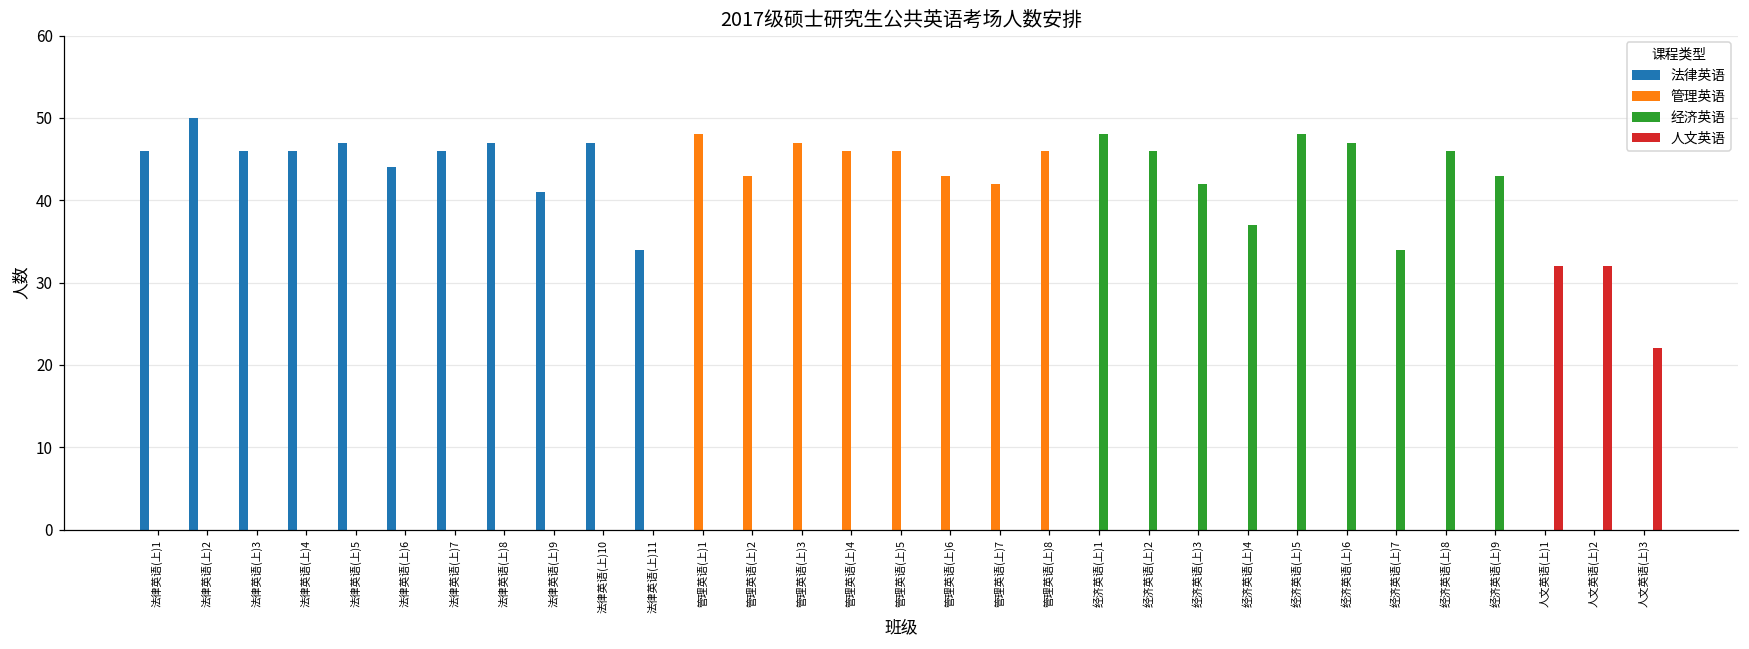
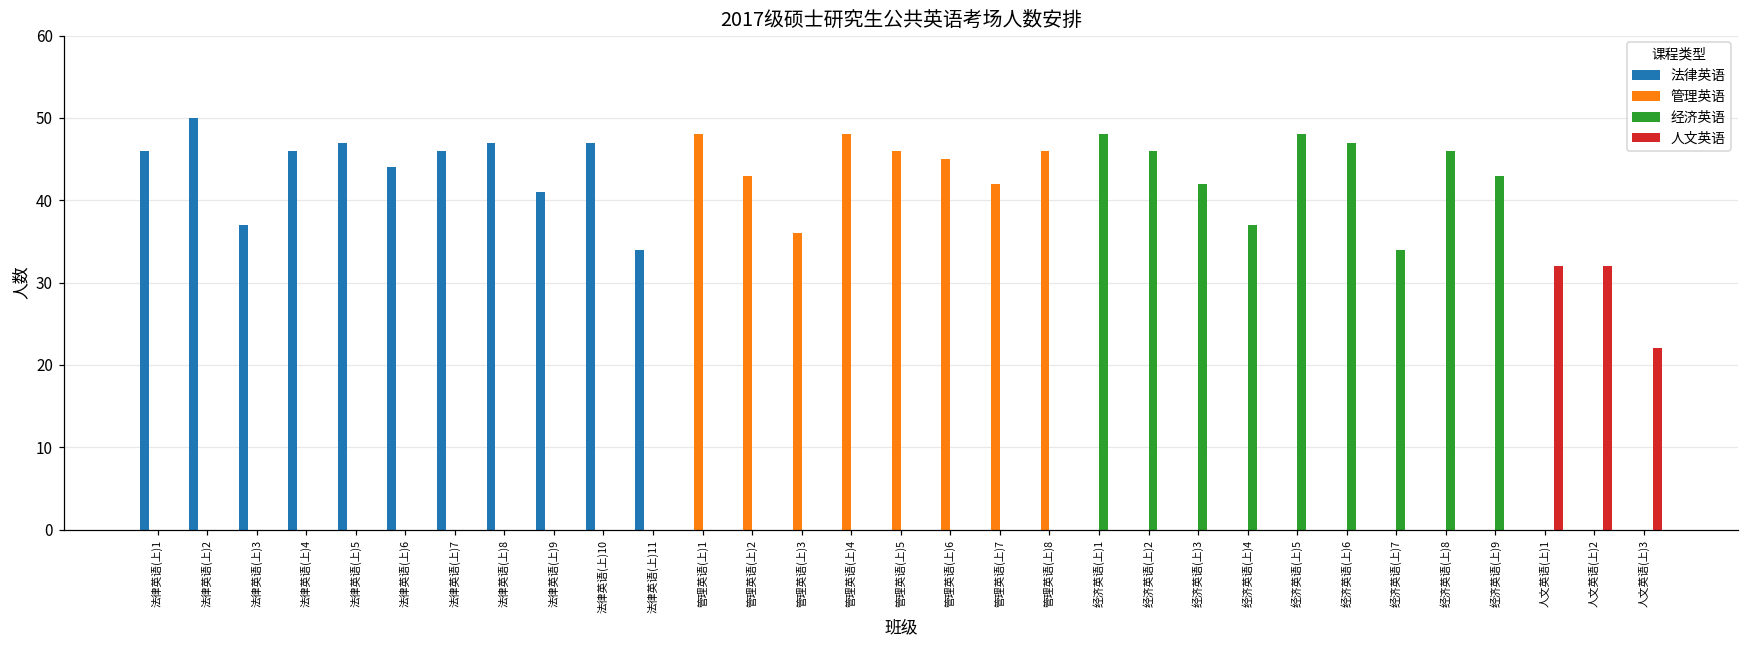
  {
    "法律英语": {
      "法律英语(上)1": 46,
      "法律英语(上)2": 50,
-     "法律英语(上)3": 46,
+     "法律英语(上)3": 37,
      "法律英语(上)4": 46,
      "法律英语(上)5": 47,
      "法律英语(上)6": 44,
      "法律英语(上)7": 46,
      "法律英语(上)8": 47,
      "法律英语(上)9": 41,
      "法律英语(上)10": 47,
      "法律英语(上)11": 34,
      "管理英语(上)1": 0,
      "管理英语(上)2": 0,
      "管理英语(上)3": 0,
      "管理英语(上)4": 0,
      "管理英语(上)5": 0,
      "管理英语(上)6": 0,
      "管理英语(上)7": 0,
      "管理英语(上)8": 0,
      "经济英语(上)1": 0,
      "经济英语(上)2": 0,
      "经济英语(上)3": 0,
      "经济英语(上)4": 0,
      "经济英语(上)5": 0,
      "经济英语(上)6": 0,
      "经济英语(上)7": 0,
      "经济英语(上)8": 0,
      "经济英语(上)9": 0,
      "人文英语(上)1": 0,
      "人文英语(上)2": 0,
      "人文英语(上)3": 0
    },
    "管理英语": {
      "法律英语(上)1": 0,
      "法律英语(上)2": 0,
      "法律英语(上)3": 0,
      "法律英语(上)4": 0,
      "法律英语(上)5": 0,
      "法律英语(上)6": 0,
      "法律英语(上)7": 0,
      "法律英语(上)8": 0,
      "法律英语(上)9": 0,
      "法律英语(上)10": 0,
      "法律英语(上)11": 0,
      "管理英语(上)1": 48,
      "管理英语(上)2": 43,
-     "管理英语(上)3": 47,
-     "管理英语(上)4": 46,
+     "管理英语(上)3": 36,
+     "管理英语(上)4": 48,
      "管理英语(上)5": 46,
-     "管理英语(上)6": 43,
+     "管理英语(上)6": 45,
      "管理英语(上)7": 42,
      "管理英语(上)8": 46,
      "经济英语(上)1": 0,
      "经济英语(上)2": 0,
      "经济英语(上)3": 0,
      "经济英语(上)4": 0,
      "经济英语(上)5": 0,
      "经济英语(上)6": 0,
      "经济英语(上)7": 0,
      "经济英语(上)8": 0,
      "经济英语(上)9": 0,
      "人文英语(上)1": 0,
      "人文英语(上)2": 0,
      "人文英语(上)3": 0
    },
    "经济英语": {
      "法律英语(上)1": 0,
      "法律英语(上)2": 0,
      "法律英语(上)3": 0,
      "法律英语(上)4": 0,
      "法律英语(上)5": 0,
      "法律英语(上)6": 0,
      "法律英语(上)7": 0,
      "法律英语(上)8": 0,
      "法律英语(上)9": 0,
      "法律英语(上)10": 0,
      "法律英语(上)11": 0,
      "管理英语(上)1": 0,
      "管理英语(上)2": 0,
      "管理英语(上)3": 0,
      "管理英语(上)4": 0,
      "管理英语(上)5": 0,
      "管理英语(上)6": 0,
      "管理英语(上)7": 0,
      "管理英语(上)8": 0,
      "经济英语(上)1": 48,
      "经济英语(上)2": 46,
      "经济英语(上)3": 42,
      "经济英语(上)4": 37,
      "经济英语(上)5": 48,
      "经济英语(上)6": 47,
      "经济英语(上)7": 34,
      "经济英语(上)8": 46,
      "经济英语(上)9": 43,
      "人文英语(上)1": 0,
      "人文英语(上)2": 0,
      "人文英语(上)3": 0
    },
    "人文英语": {
      "法律英语(上)1": 0,
      "法律英语(上)2": 0,
      "法律英语(上)3": 0,
      "法律英语(上)4": 0,
      "法律英语(上)5": 0,
      "法律英语(上)6": 0,
      "法律英语(上)7": 0,
      "法律英语(上)8": 0,
      "法律英语(上)9": 0,
      "法律英语(上)10": 0,
      "法律英语(上)11": 0,
      "管理英语(上)1": 0,
      "管理英语(上)2": 0,
      "管理英语(上)3": 0,
      "管理英语(上)4": 0,
      "管理英语(上)5": 0,
      "管理英语(上)6": 0,
      "管理英语(上)7": 0,
      "管理英语(上)8": 0,
      "经济英语(上)1": 0,
      "经济英语(上)2": 0,
      "经济英语(上)3": 0,
      "经济英语(上)4": 0,
      "经济英语(上)5": 0,
      "经济英语(上)6": 0,
      "经济英语(上)7": 0,
      "经济英语(上)8": 0,
      "经济英语(上)9": 0,
      "人文英语(上)1": 32,
      "人文英语(上)2": 32,
      "人文英语(上)3": 22
    }
  }
